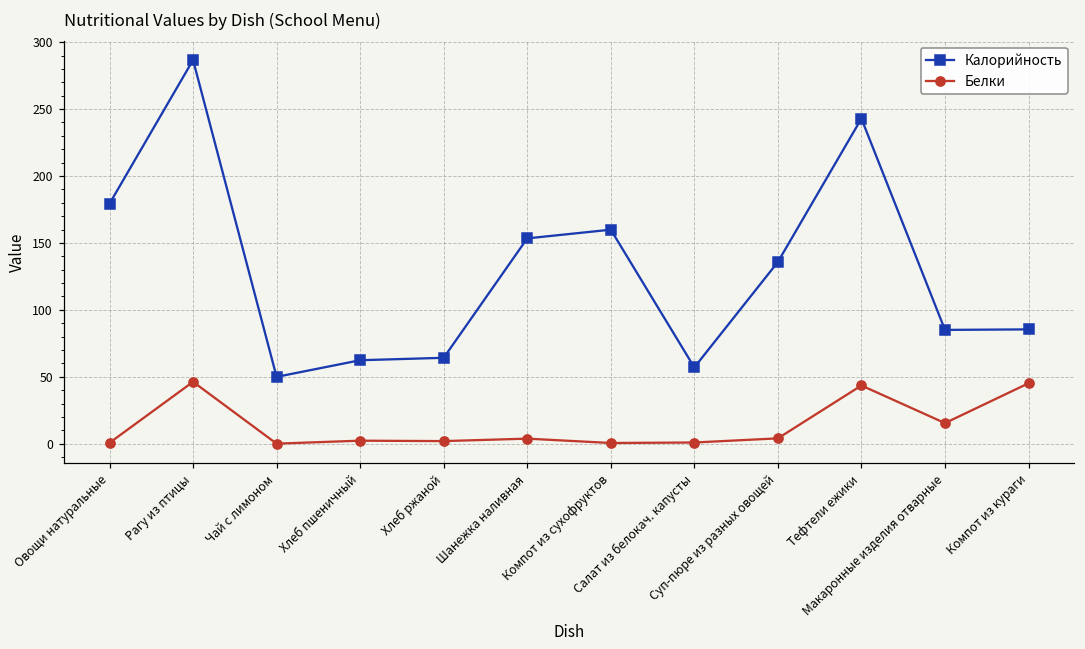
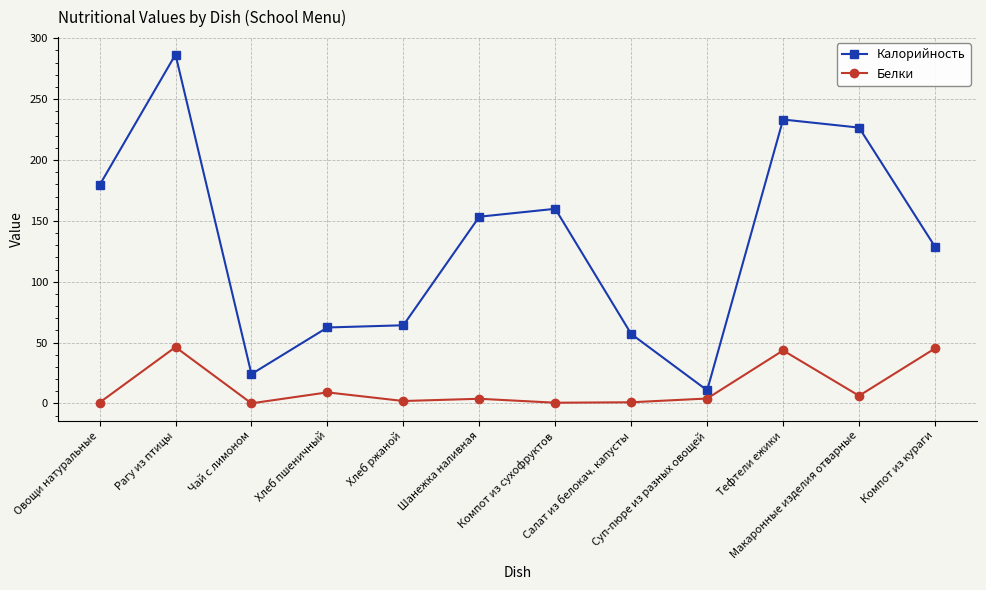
  {
    "Калорийность": {
      "Овощи натуральные": 179,
      "Рагу из птицы": 287,
-     "Чай с лимоном": 50,
+     "Чай с лимоном": 24,
      "Хлеб пшеничный": 62,
      "Хлеб ржаной": 64,
      "Шанежка наливная": 153,
      "Компот из сухофруктов": 160,
      "Салат из белокач. капусты": 57,
-     "Суп-пюре из разных овощей": 136,
-     "Тефтели ежики": 243,
-     "Макаронные изделия отварные": 85,
-     "Компот из кураги": 85
+     "Суп-пюре из разных овощей": 11,
+     "Тефтели ежики": 233,
+     "Макаронные изделия отварные": 227,
+     "Компот из кураги": 129
    },
    "Белки": {
      "Овощи натуральные": 1,
      "Рагу из птицы": 46,
      "Чай с лимоном": 0,
-     "Хлеб пшеничный": 2,
+     "Хлеб пшеничный": 9,
      "Хлеб ржаной": 2,
      "Шанежка наливная": 4,
      "Компот из сухофруктов": 1,
      "Салат из белокач. капусты": 1,
      "Суп-пюре из разных овощей": 4,
      "Тефтели ежики": 44,
-     "Макаронные изделия отварные": 15,
+     "Макаронные изделия отварные": 6,
      "Компот из кураги": 45
    }
  }
